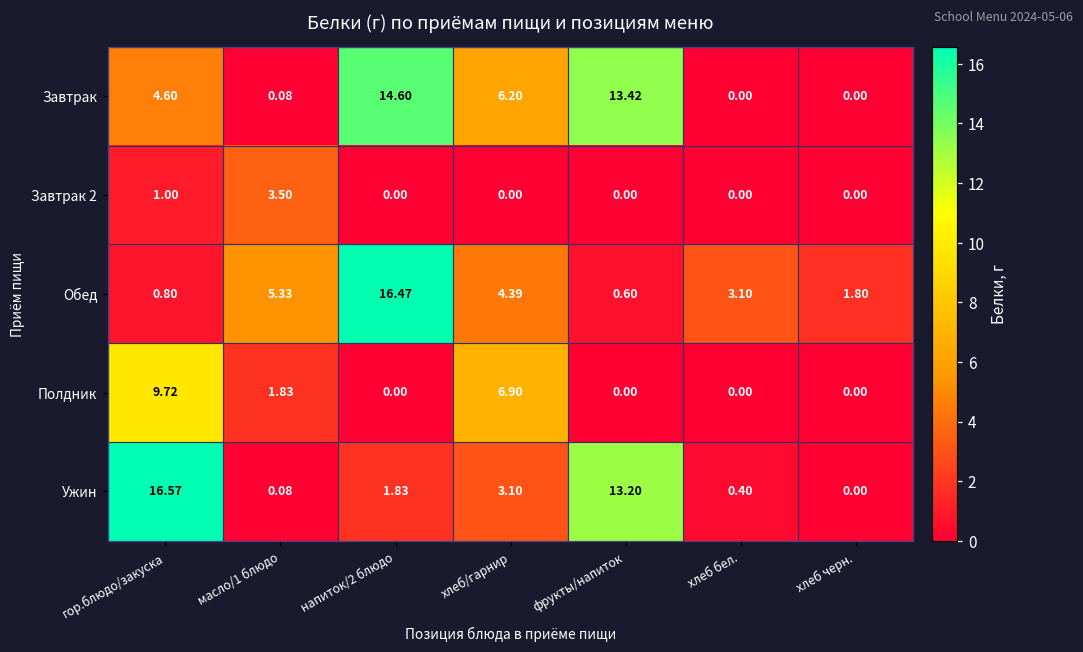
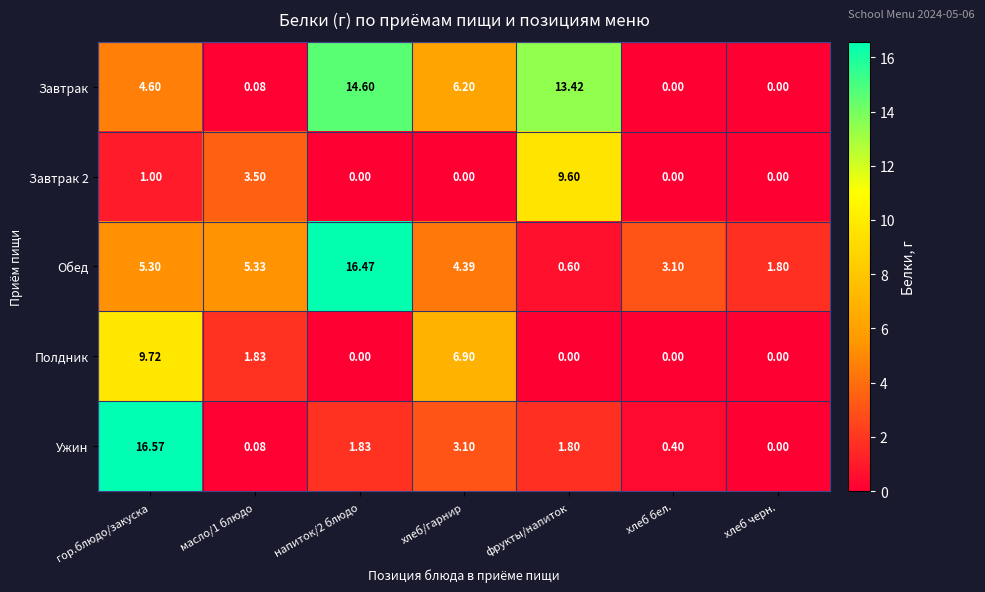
  {
    "Завтрак": {
      "гор.блюдо/закуска": 4.60,
      "масло/1 блюдо": 0.08,
      "напиток/2 блюдо": 14.60,
      "хлеб/гарнир": 6.20,
      "фрукты/напиток": 13.42,
      "хлеб бел.": 0.00,
      "хлеб черн.": 0.00
    },
    "Завтрак 2": {
      "гор.блюдо/закуска": 1.00,
      "масло/1 блюдо": 3.50,
      "напиток/2 блюдо": 0.00,
      "хлеб/гарнир": 0.00,
-     "фрукты/напиток": 0.00,
+     "фрукты/напиток": 9.60,
      "хлеб бел.": 0.00,
      "хлеб черн.": 0.00
    },
    "Обед": {
-     "гор.блюдо/закуска": 0.80,
+     "гор.блюдо/закуска": 5.30,
      "масло/1 блюдо": 5.33,
      "напиток/2 блюдо": 16.47,
      "хлеб/гарнир": 4.39,
      "фрукты/напиток": 0.60,
      "хлеб бел.": 3.10,
      "хлеб черн.": 1.80
    },
    "Полдник": {
      "гор.блюдо/закуска": 9.72,
      "масло/1 блюдо": 1.83,
      "напиток/2 блюдо": 0.00,
      "хлеб/гарнир": 6.90,
      "фрукты/напиток": 0.00,
      "хлеб бел.": 0.00,
      "хлеб черн.": 0.00
    },
    "Ужин": {
      "гор.блюдо/закуска": 16.57,
      "масло/1 блюдо": 0.08,
      "напиток/2 блюдо": 1.83,
      "хлеб/гарнир": 3.10,
-     "фрукты/напиток": 13.20,
+     "фрукты/напиток": 1.80,
      "хлеб бел.": 0.40,
      "хлеб черн.": 0.00
    }
  }
